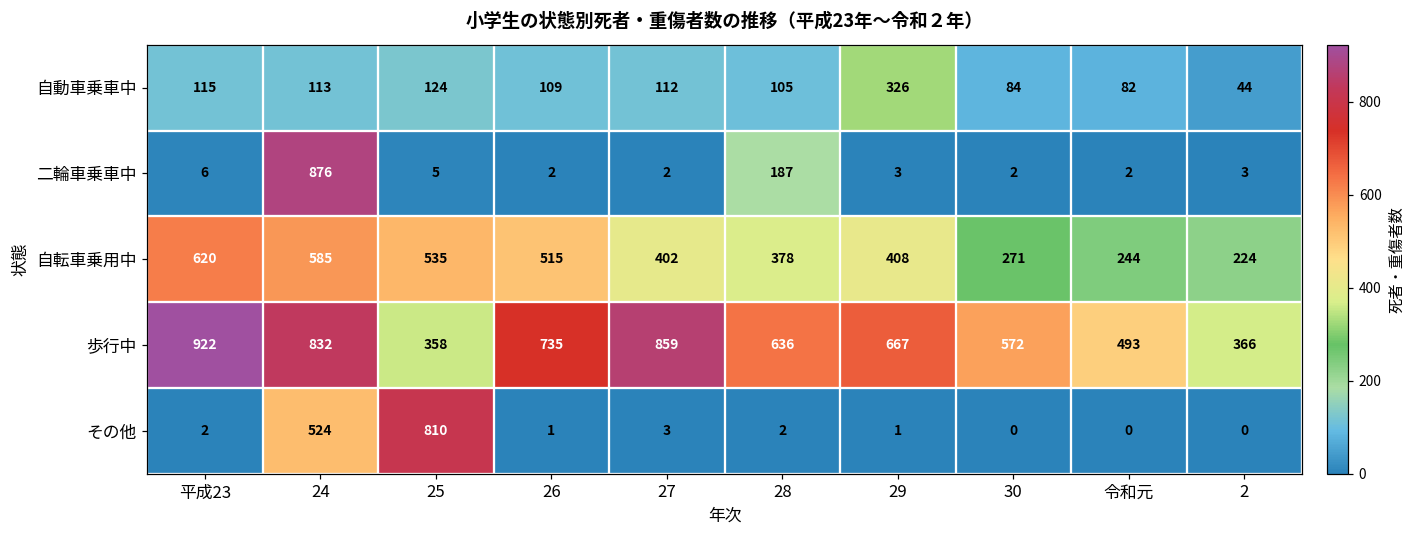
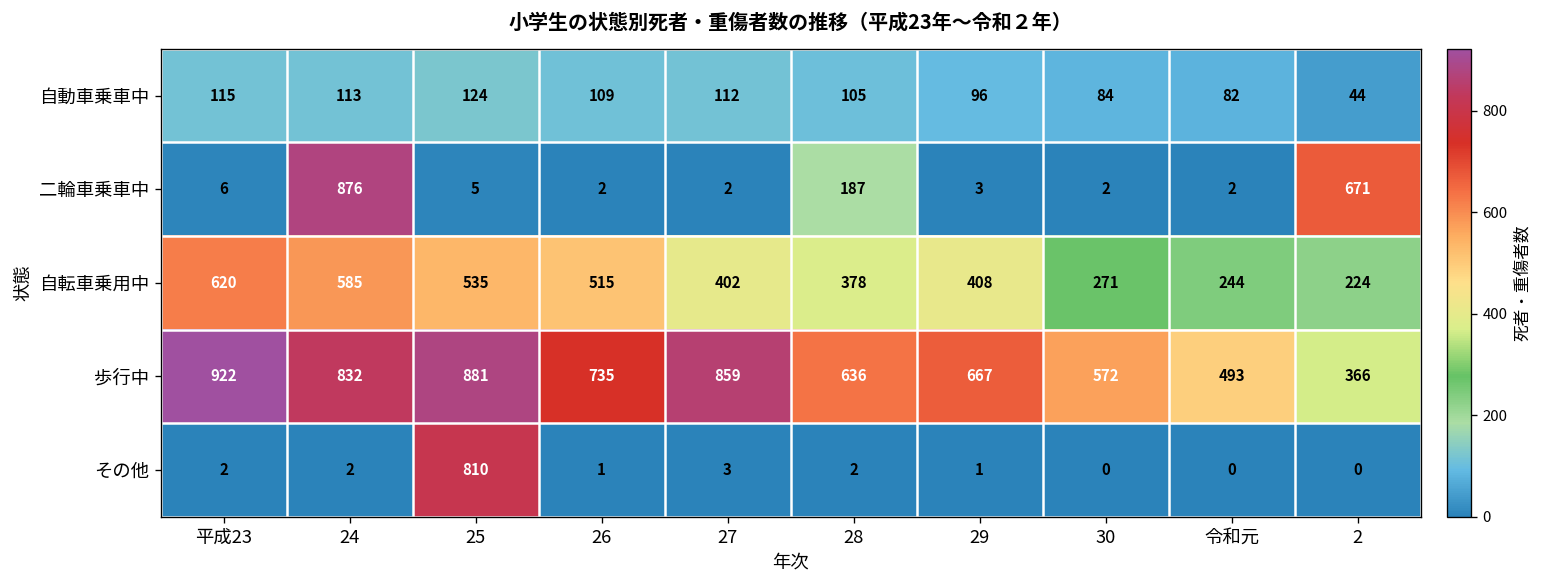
  {
    "自動車乗車中": {
      "平成23": 115,
      "24": 113,
      "25": 124,
      "26": 109,
      "27": 112,
      "28": 105,
-     "29": 326,
+     "29": 96,
      "30": 84,
      "令和元": 82,
      "2": 44
    },
    "二輪車乗車中": {
      "平成23": 6,
      "24": 876,
      "25": 5,
      "26": 2,
      "27": 2,
      "28": 187,
      "29": 3,
      "30": 2,
      "令和元": 2,
-     "2": 3
+     "2": 671
    },
    "自転車乗用中": {
      "平成23": 620,
      "24": 585,
      "25": 535,
      "26": 515,
      "27": 402,
      "28": 378,
      "29": 408,
      "30": 271,
      "令和元": 244,
      "2": 224
    },
    "歩行中": {
      "平成23": 922,
      "24": 832,
-     "25": 358,
+     "25": 881,
      "26": 735,
      "27": 859,
      "28": 636,
      "29": 667,
      "30": 572,
      "令和元": 493,
      "2": 366
    },
    "その他": {
      "平成23": 2,
-     "24": 524,
+     "24": 2,
      "25": 810,
      "26": 1,
      "27": 3,
      "28": 2,
      "29": 1,
      "30": 0,
      "令和元": 0,
      "2": 0
    }
  }
